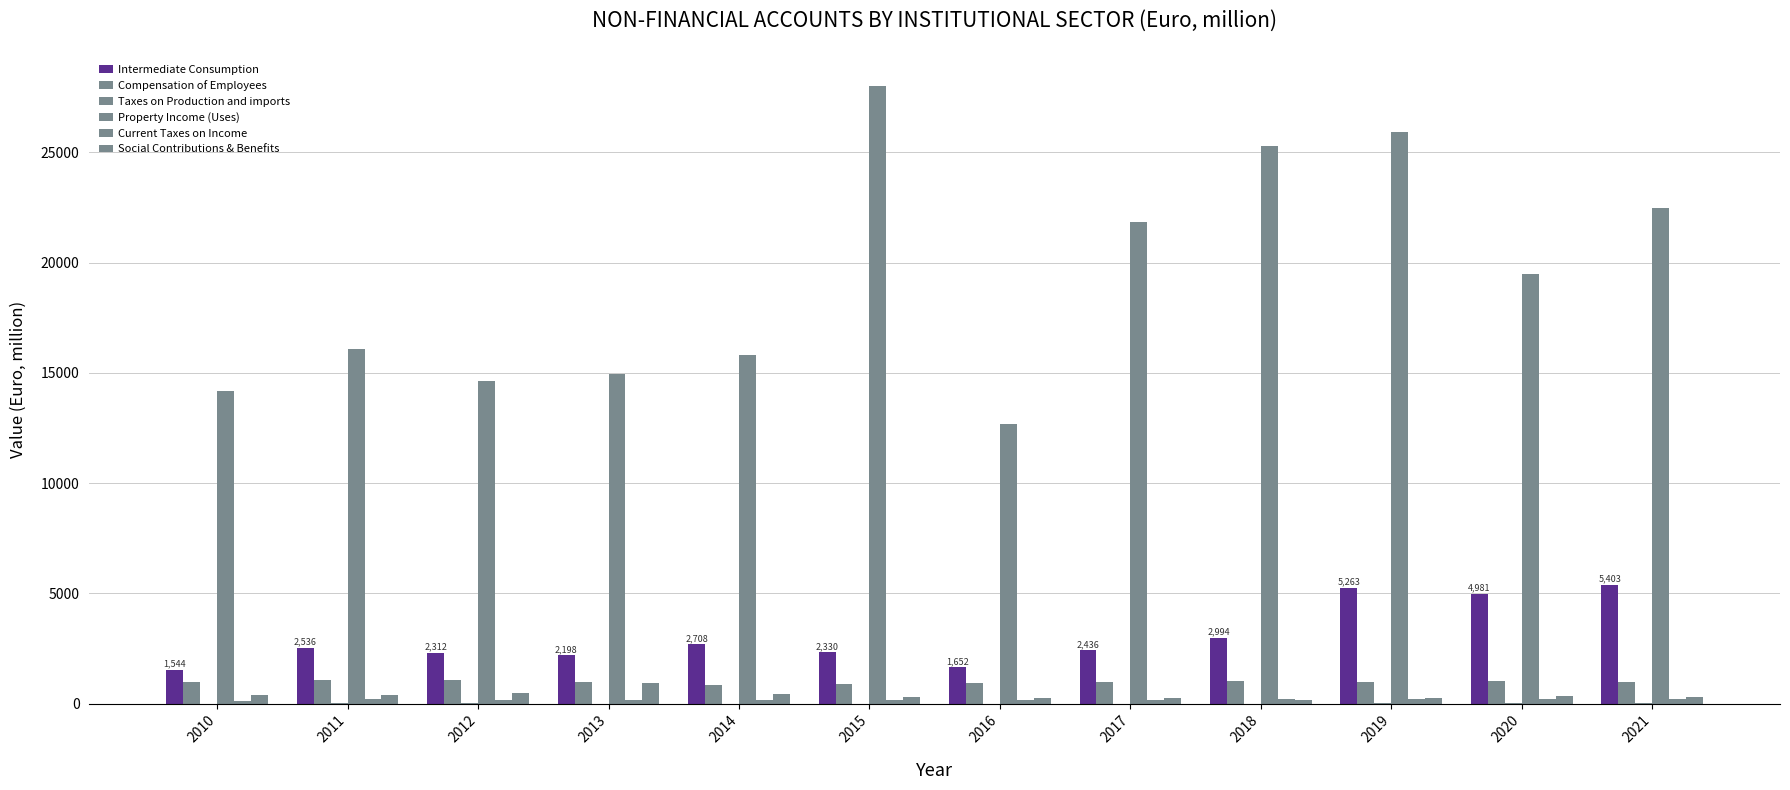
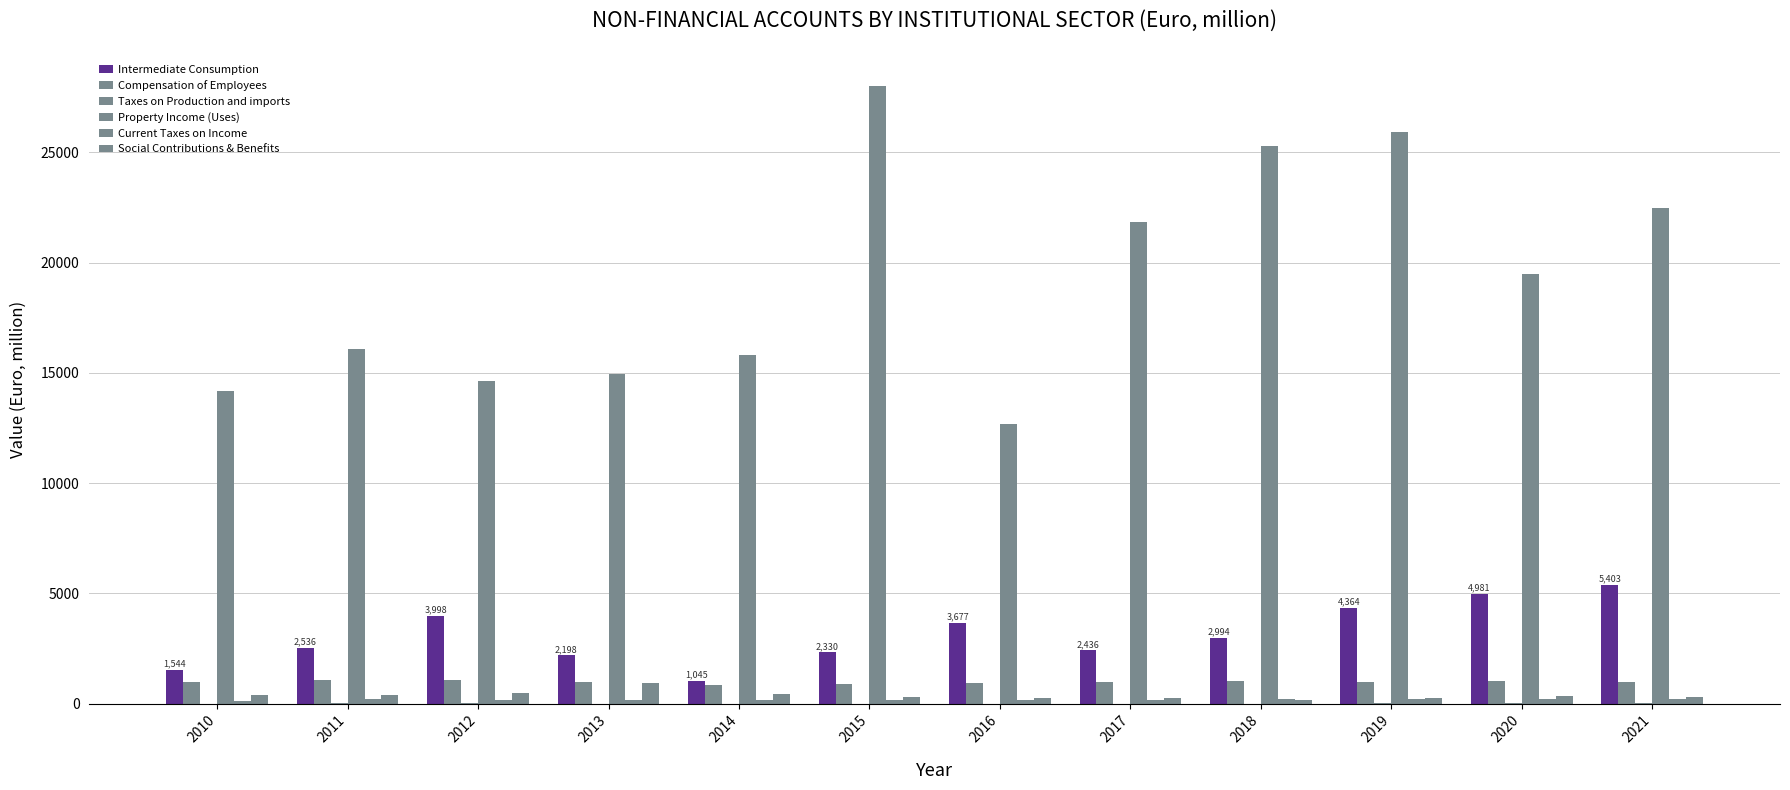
  {
    "Intermediate Consumption": {
      "2010": "1,544",
      "2011": "2,536",
-     "2012": "2,312",
+     "2012": "3,998",
      "2013": "2,198",
-     "2014": "2,708",
+     "2014": "1,045",
      "2015": "2,330",
-     "2016": "1,652",
+     "2016": "3,677",
      "2017": "2,436",
      "2018": "2,994",
-     "2019": "5,263",
+     "2019": "4,364",
      "2020": "4,981",
      "2021": "5,403"
    }
  }
